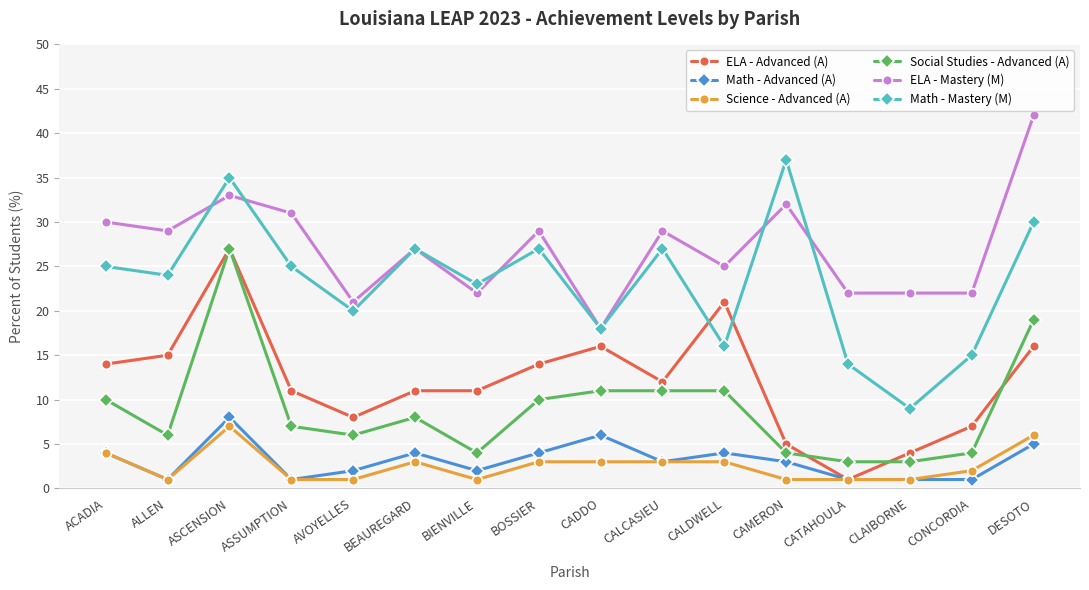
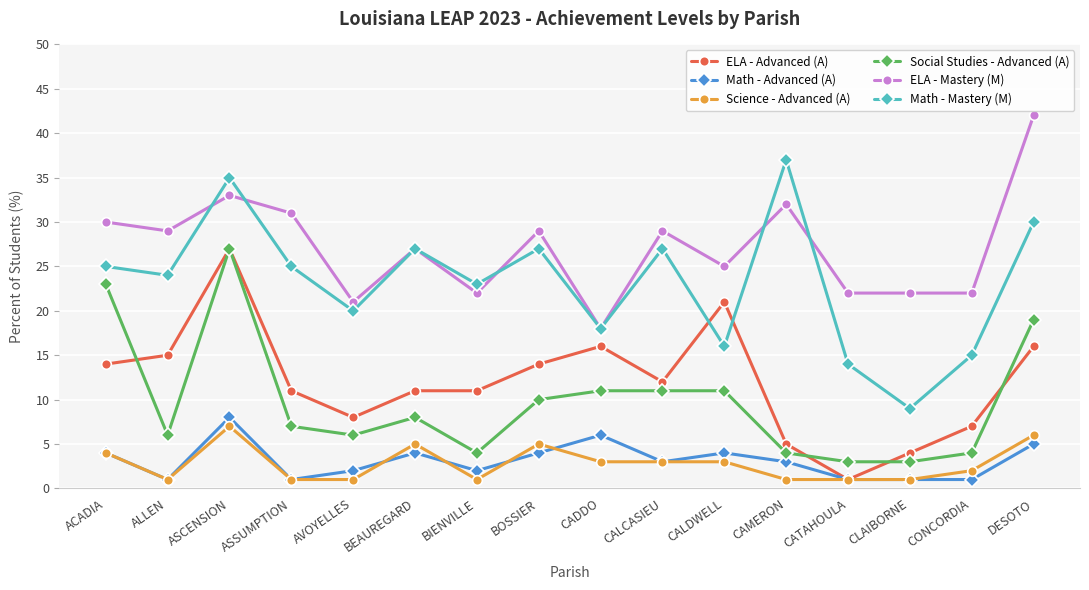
  {
    "ELA - Advanced (A)": {
      "ACADIA": 14,
      "ALLEN": 15,
      "ASSUMPTION": 11,
      "AVOYELLES": 8,
      "BEAUREGARD": 11,
      "BIENVILLE": 11,
      "BOSSIER": 14,
      "CADDO": 16,
      "CALCASIEU": 12,
      "CALDWELL": 21,
      "CAMERON": 5,
      "CLAIBORNE": 4,
      "CONCORDIA": 7,
      "DESOTO": 16
    },
    "Science - Advanced (A)": {
      "ASCENSION": 7,
      "AVOYELLES": 1,
-     "BEAUREGARD": 3,
+     "BEAUREGARD": 5,
      "BIENVILLE": 1,
-     "BOSSIER": 3,
+     "BOSSIER": 5,
      "CADDO": 3,
      "CALDWELL": 3,
      "CAMERON": 1,
      "CONCORDIA": 2,
      "DESOTO": 6
    },
    "Social Studies - Advanced (A)": {
-     "ACADIA": 10,
+     "ACADIA": 23,
      "ALLEN": 6,
      "ASSUMPTION": 7,
      "AVOYELLES": 6,
      "BEAUREGARD": 8,
      "BIENVILLE": 4,
      "BOSSIER": 10,
      "CADDO": 11,
      "CALCASIEU": 11,
      "CALDWELL": 11,
      "CAMERON": 4,
      "CATAHOULA": 3,
      "CLAIBORNE": 3,
      "CONCORDIA": 4,
      "DESOTO": 19
    },
    "ELA - Mastery (M)": {
      "ACADIA": 30,
      "ALLEN": 29,
      "ASCENSION": 33,
      "ASSUMPTION": 31,
      "AVOYELLES": 21,
      "BIENVILLE": 22,
      "BOSSIER": 29,
      "CALCASIEU": 29,
      "CALDWELL": 25,
      "CAMERON": 32,
      "CATAHOULA": 22,
      "CLAIBORNE": 22,
      "CONCORDIA": 22,
      "DESOTO": 42
    }
  }
